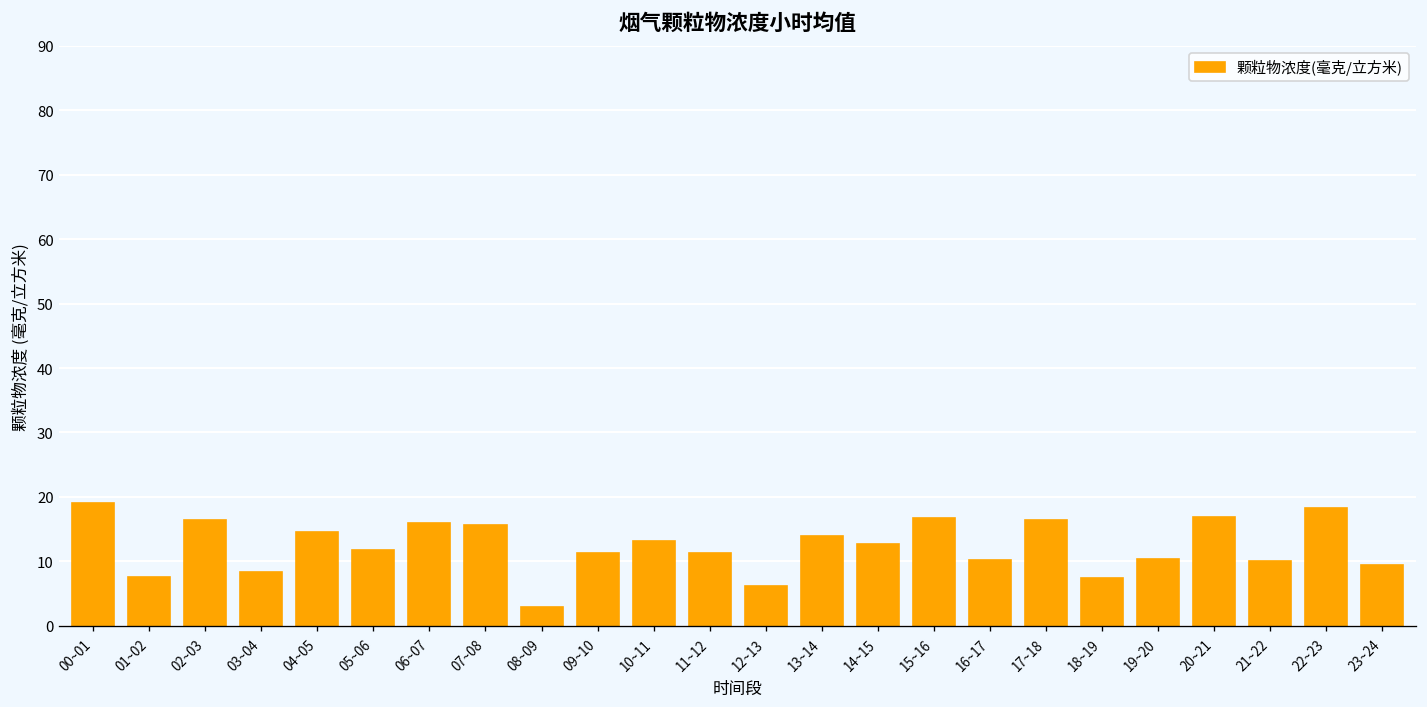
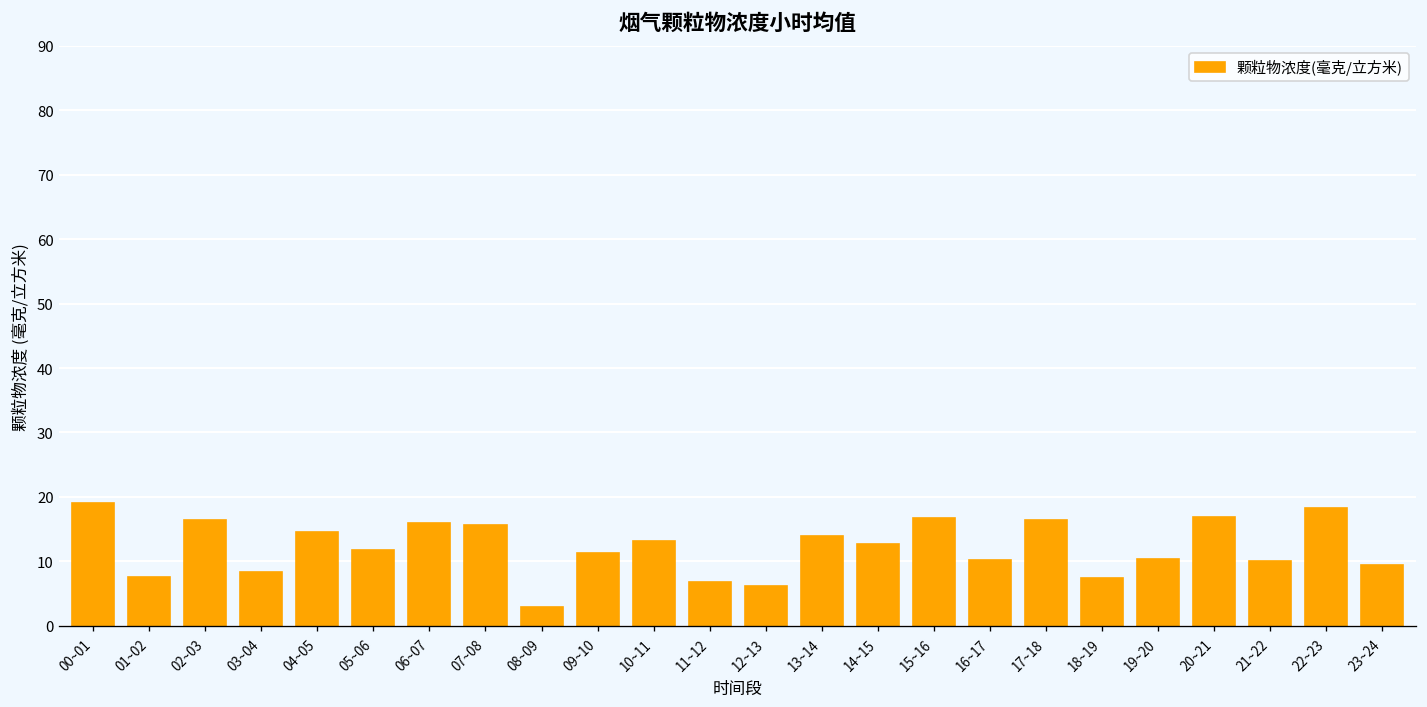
  {
    "00~01": 19,
    "01~02": 8,
    "02~03": 16,
    "03~04": 8,
    "04~05": 15,
    "05~06": 12,
    "06~07": 16,
    "07~08": 16,
    "08~09": 3,
    "09~10": 11,
    "10~11": 13,
-   "11~12": 11,
+   "11~12": 7,
    "12~13": 6,
    "13~14": 14,
    "14~15": 13,
    "15~16": 17,
    "16~17": 10,
    "17~18": 16,
    "18~19": 8,
    "19~20": 10,
    "20~21": 17,
    "21~22": 10,
    "22~23": 18,
    "23~24": 9
  }
